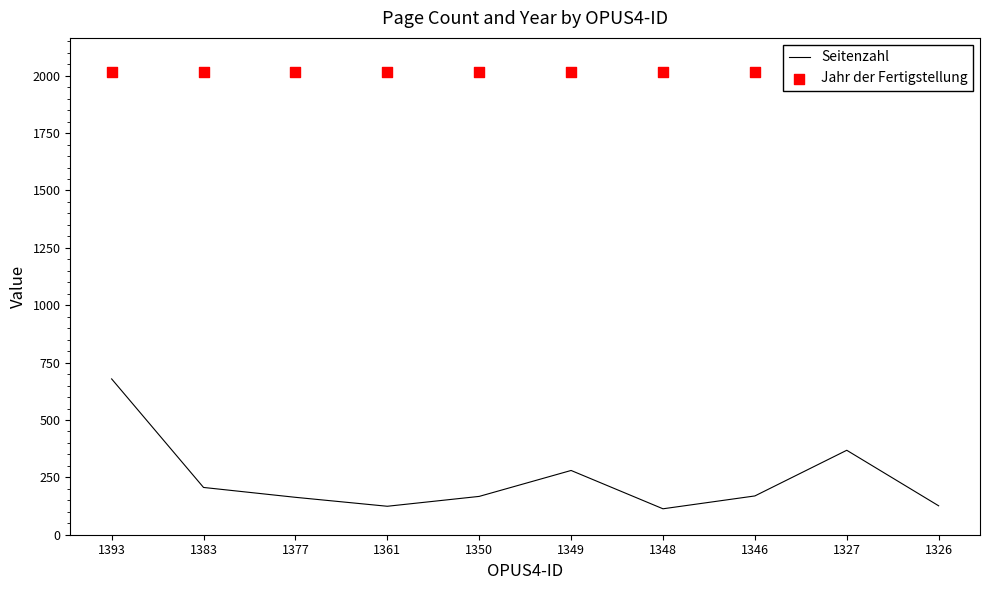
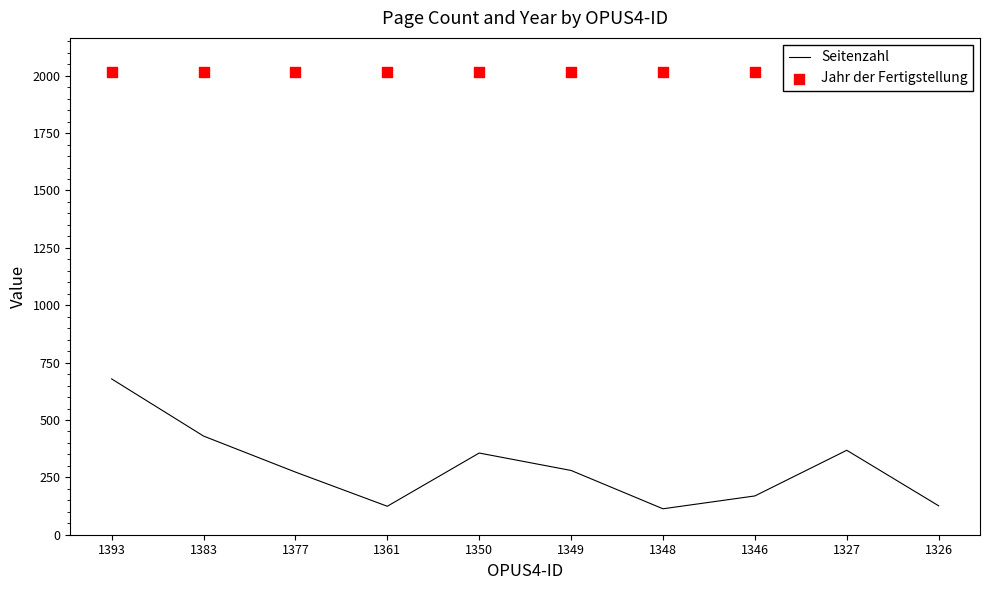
  {
    "Seitenzahl": {
      "1393": 680,
-     "1383": 210,
-     "1377": 160,
+     "1383": 430,
+     "1377": 270,
      "1361": 120,
-     "1350": 170,
+     "1350": 360,
      "1349": 280,
      "1348": 110,
      "1346": 170,
      "1327": 370,
      "1326": 130
    }
  }
